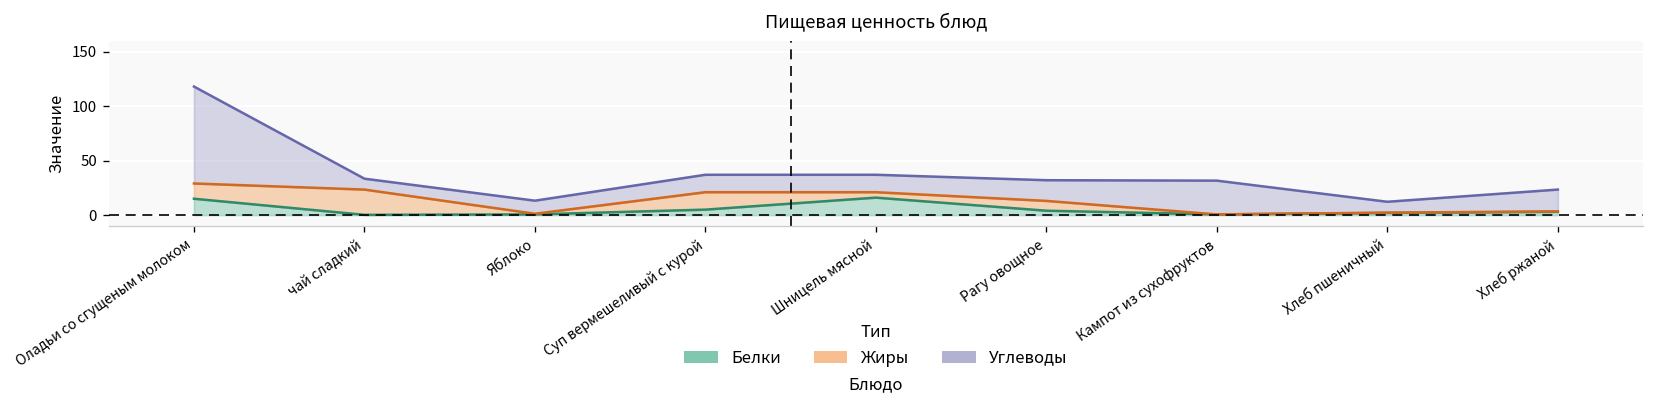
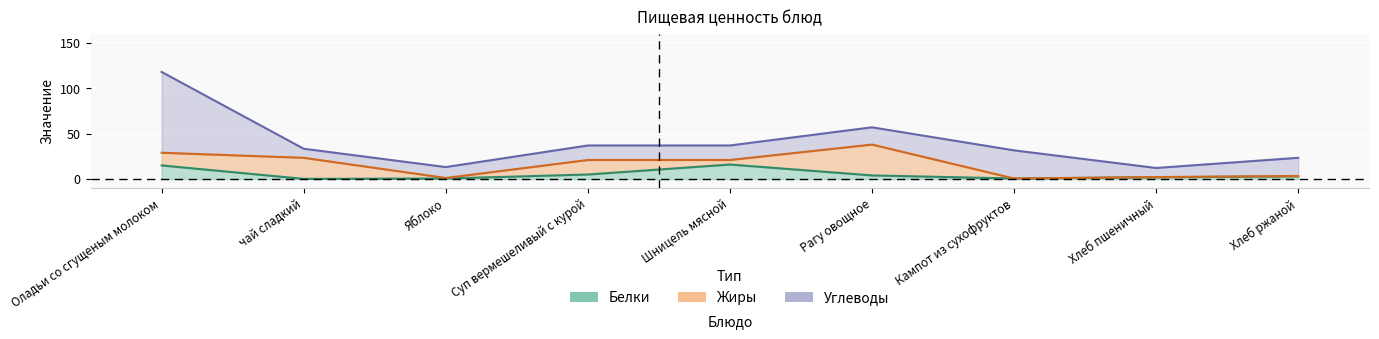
  {
    "Жиры": {
      "Оладьи со сгущеным молоком": 10,
      "чай сладкий": 20,
      "Суп вермешеливый с курой": 20,
      "Шницель мясной": 10,
-     "Рагу овощное": 10
+     "Рагу овощное": 30
    }
  }
